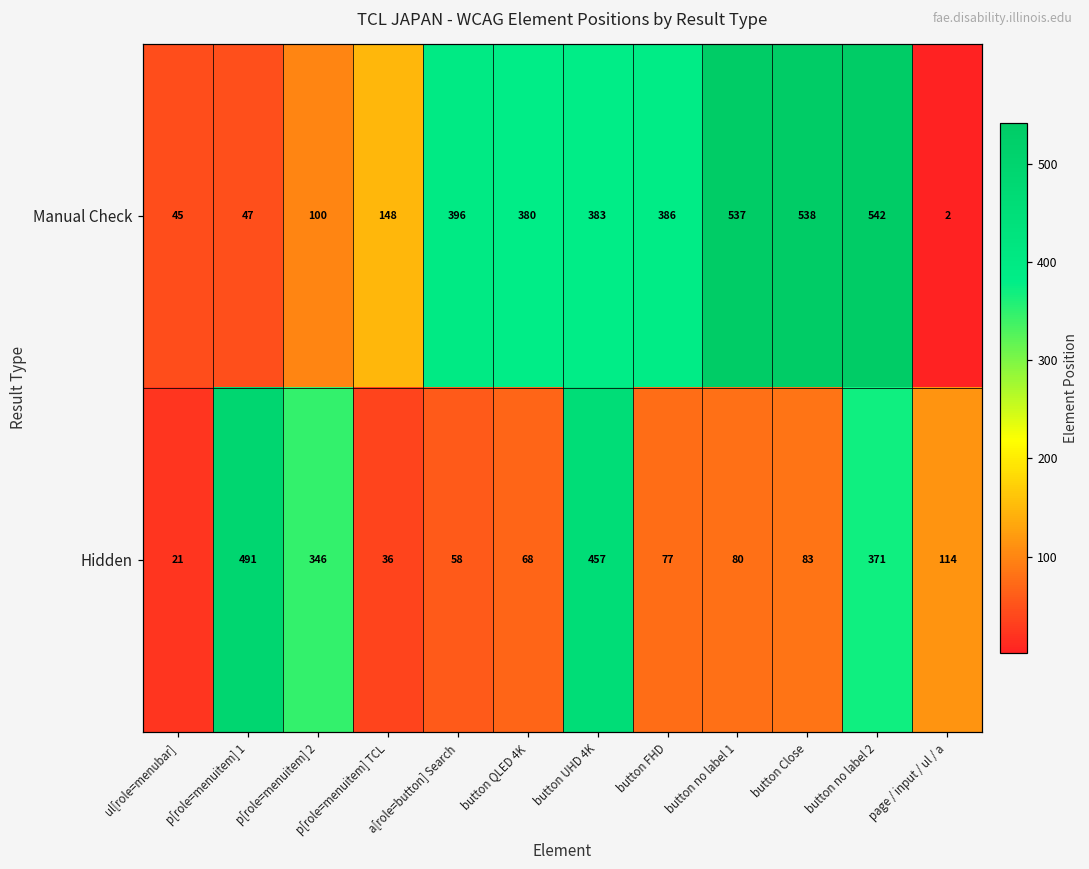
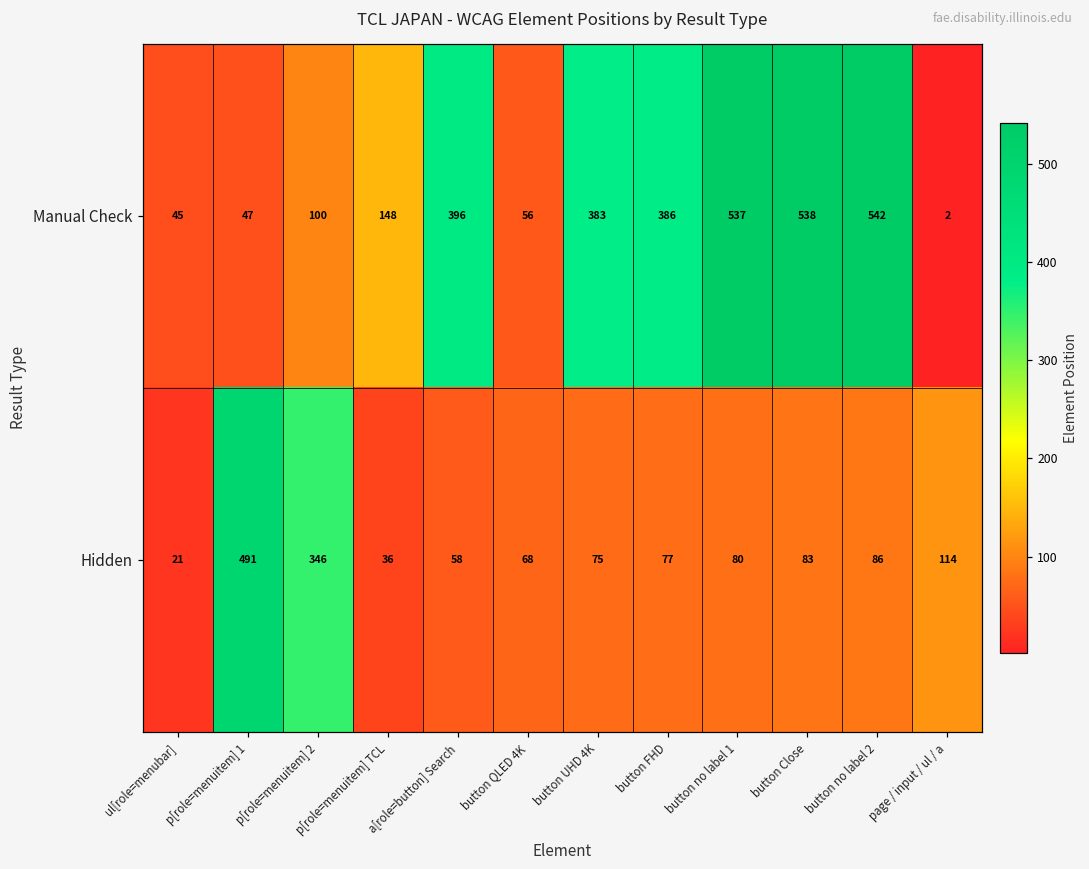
  {
    "Manual Check": {
      "ul[role=menubar]": 45,
      "p[role=menuitem] 1": 47,
      "p[role=menuitem] 2": 100,
      "p[role=menuitem] TCL": 148,
      "a[role=button] Search": 396,
-     "button QLED 4K": 380,
+     "button QLED 4K": 56,
      "button UHD 4K": 383,
      "button FHD": 386,
      "button no label 1": 537,
      "button Close": 538,
      "button no label 2": 542,
      "page / input / ul / a": 2
    },
    "Hidden": {
      "ul[role=menubar]": 21,
      "p[role=menuitem] 1": 491,
      "p[role=menuitem] 2": 346,
      "p[role=menuitem] TCL": 36,
      "a[role=button] Search": 58,
      "button QLED 4K": 68,
-     "button UHD 4K": 457,
+     "button UHD 4K": 75,
      "button FHD": 77,
      "button no label 1": 80,
      "button Close": 83,
-     "button no label 2": 371,
+     "button no label 2": 86,
      "page / input / ul / a": 114
    }
  }
